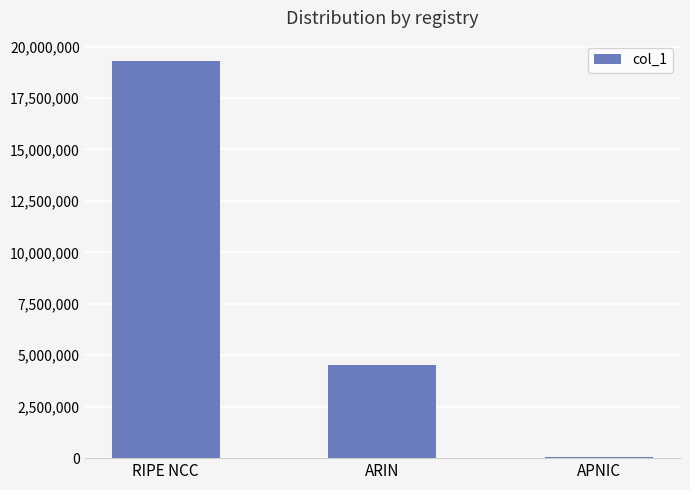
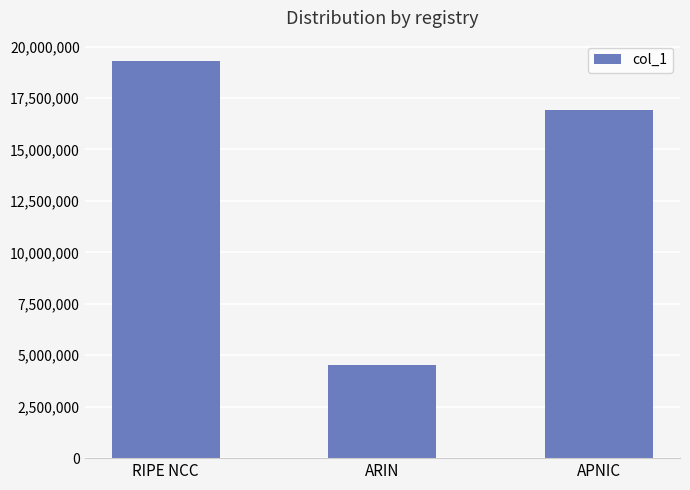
  {
    "RIPE NCC": "19,300,000",
    "ARIN": "4,500,000",
-   "APNIC": "100,000"
+   "APNIC": "16,900,000"
  }
